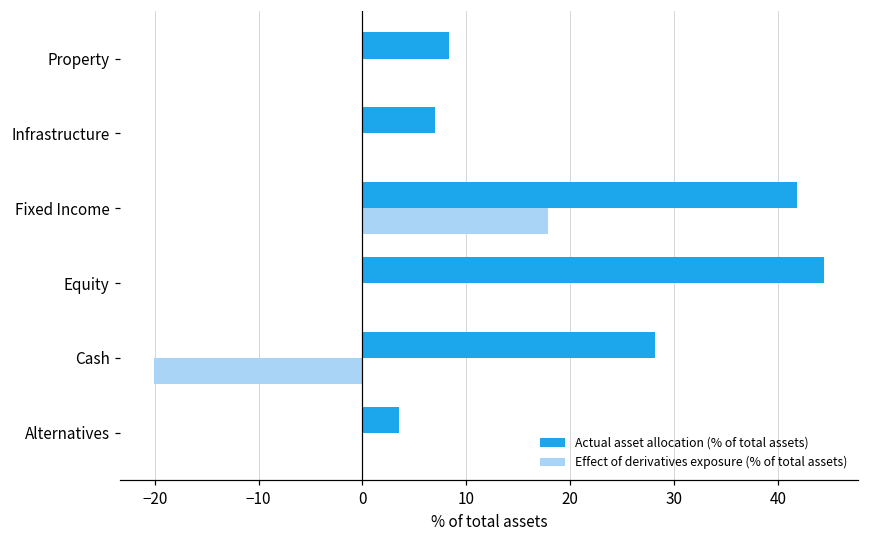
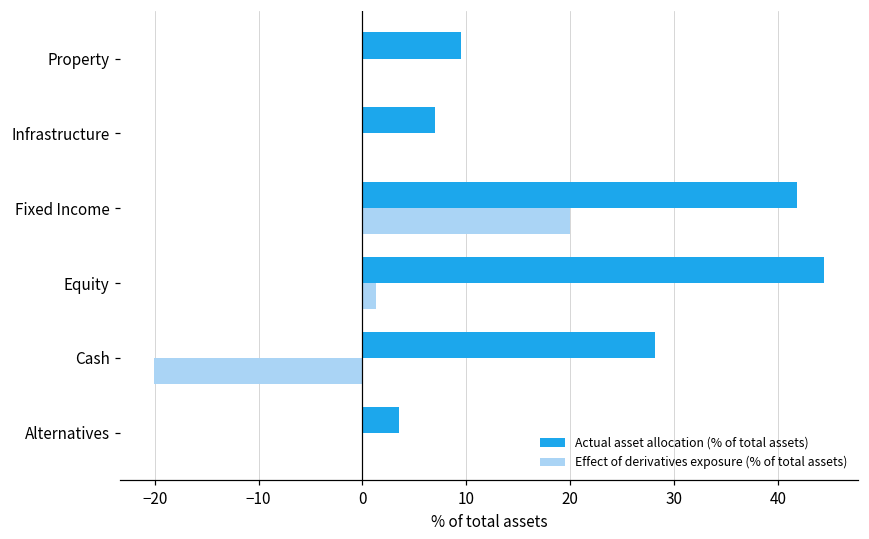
  {
    "Actual asset allocation (% of total assets)": {
-     "Property": 8,
+     "Property": 9,
      "Infrastructure": 7,
      "Fixed Income": 42,
      "Equity": 44,
      "Cash": 28,
      "Alternatives": 4
    },
    "Effect of derivatives exposure (% of total assets)": {
      "Property": 0,
      "Infrastructure": 0,
-     "Fixed Income": 18,
-     "Equity": 0,
+     "Fixed Income": 20,
+     "Equity": 1,
      "Cash": -20,
      "Alternatives": 0
    }
  }
